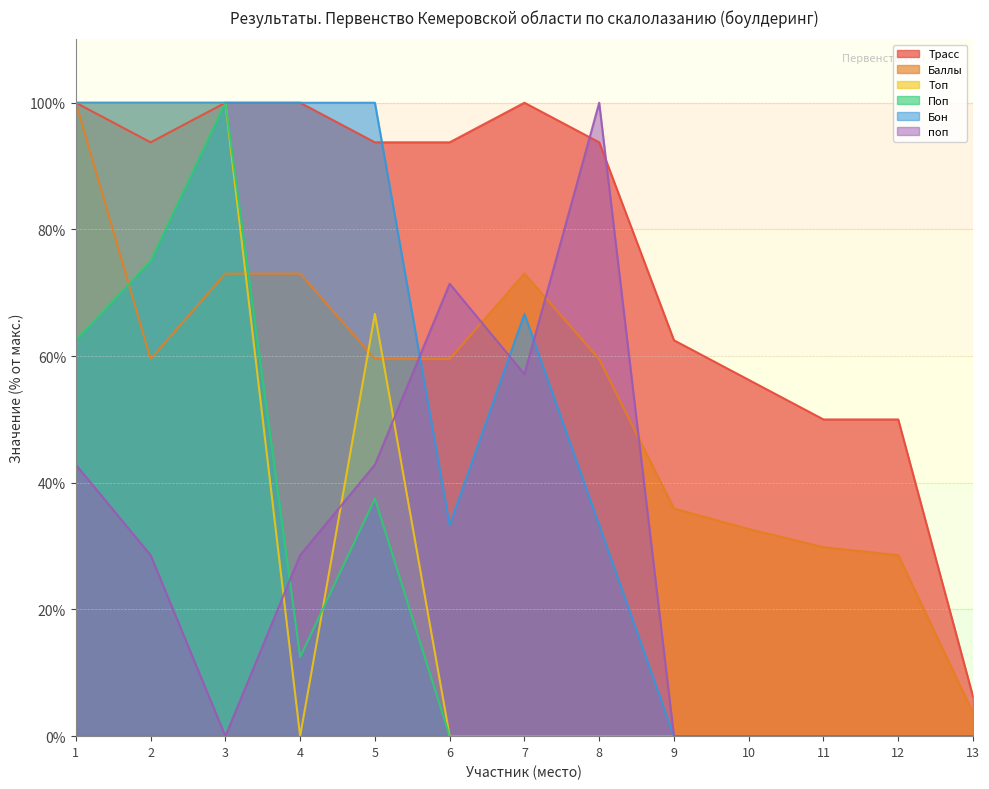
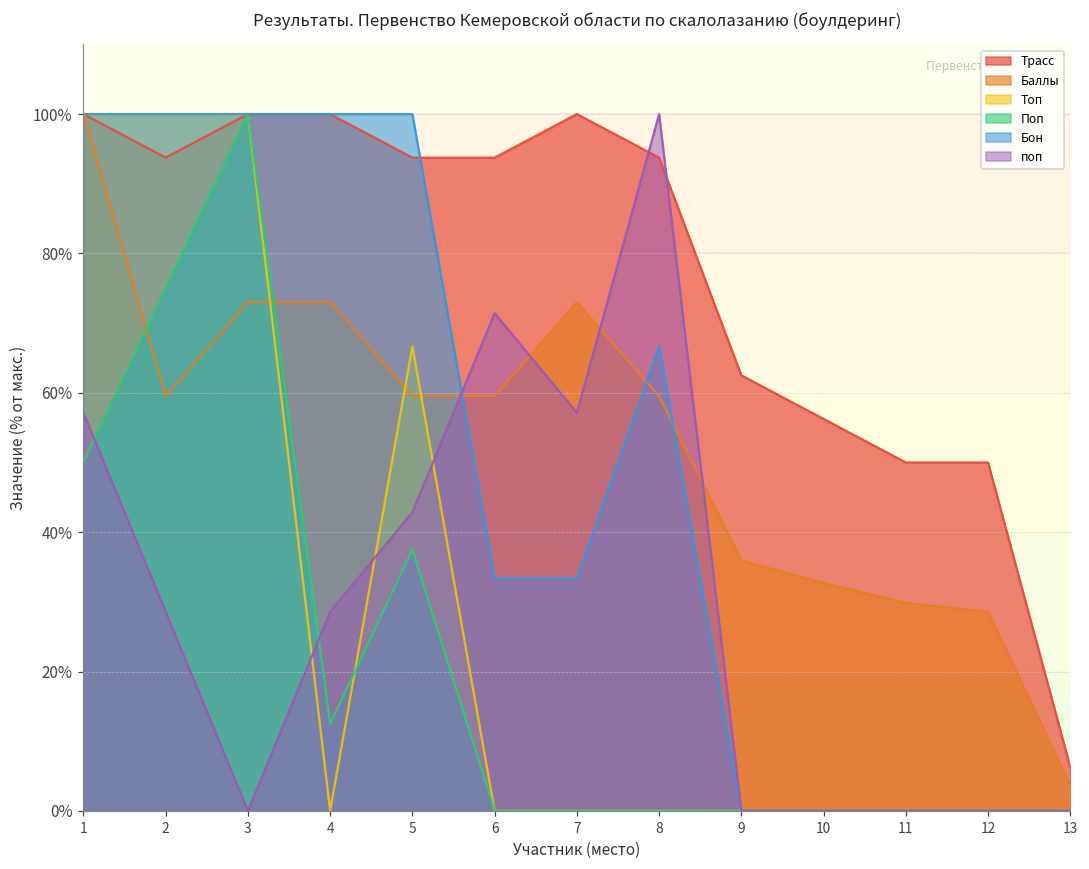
  {
    "Топ": {
      "4": "0%",
      "5": "67%"
    },
    "Поп": {
-     "1": "63%",
+     "1": "50%",
      "2": "75%",
      "4": "13%",
      "5": "38%"
    },
    "Бон": {
      "5": "100%",
      "6": "33%",
-     "7": "67%",
-     "8": "33%"
+     "7": "33%",
+     "8": "67%"
    },
    "поп": {
-     "1": "43%",
+     "1": "57%",
      "2": "29%",
      "3": "0%",
      "4": "29%",
      "5": "43%",
      "6": "71%",
      "7": "57%",
      "8": "100%"
    }
  }
